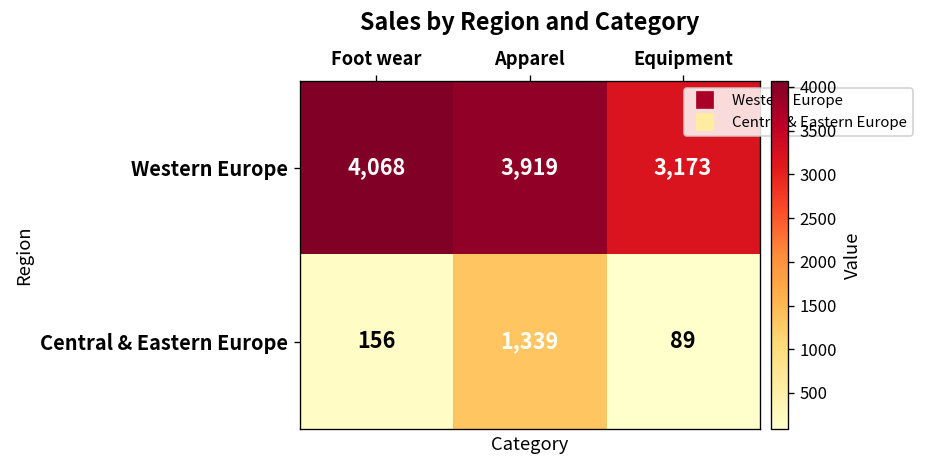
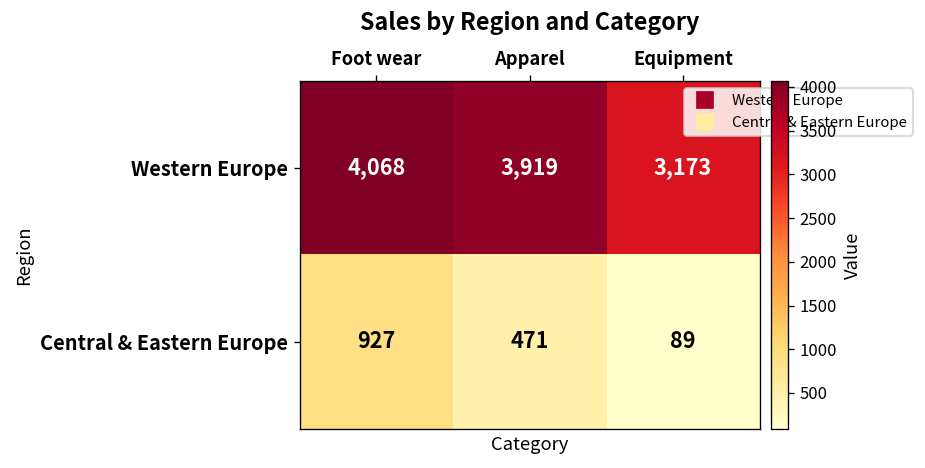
  {
    "Western Europe": {
      "Foot wear": "4,068",
      "Apparel": "3,919",
      "Equipment": "3,173"
    },
    "Central & Eastern Europe": {
-     "Foot wear": "156",
-     "Apparel": "1,339",
+     "Foot wear": "927",
+     "Apparel": "471",
      "Equipment": "89"
    }
  }
